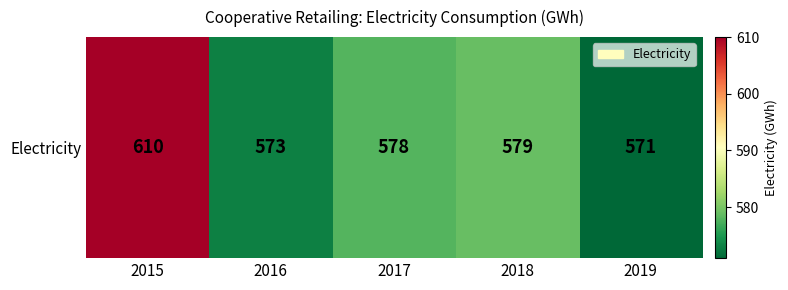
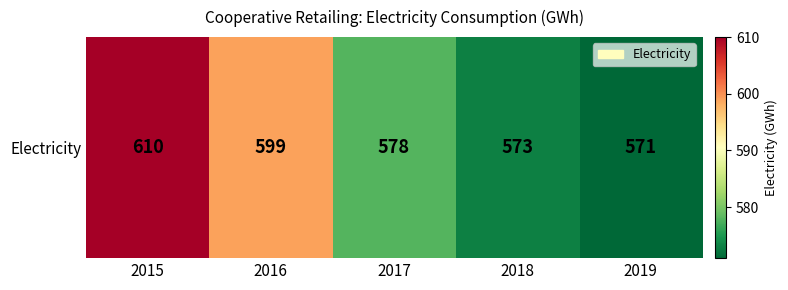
  {
    "Electricity": {
      "2015": 610,
-     "2016": 573,
+     "2016": 599,
      "2017": 578,
-     "2018": 579,
+     "2018": 573,
      "2019": 571
    }
  }
